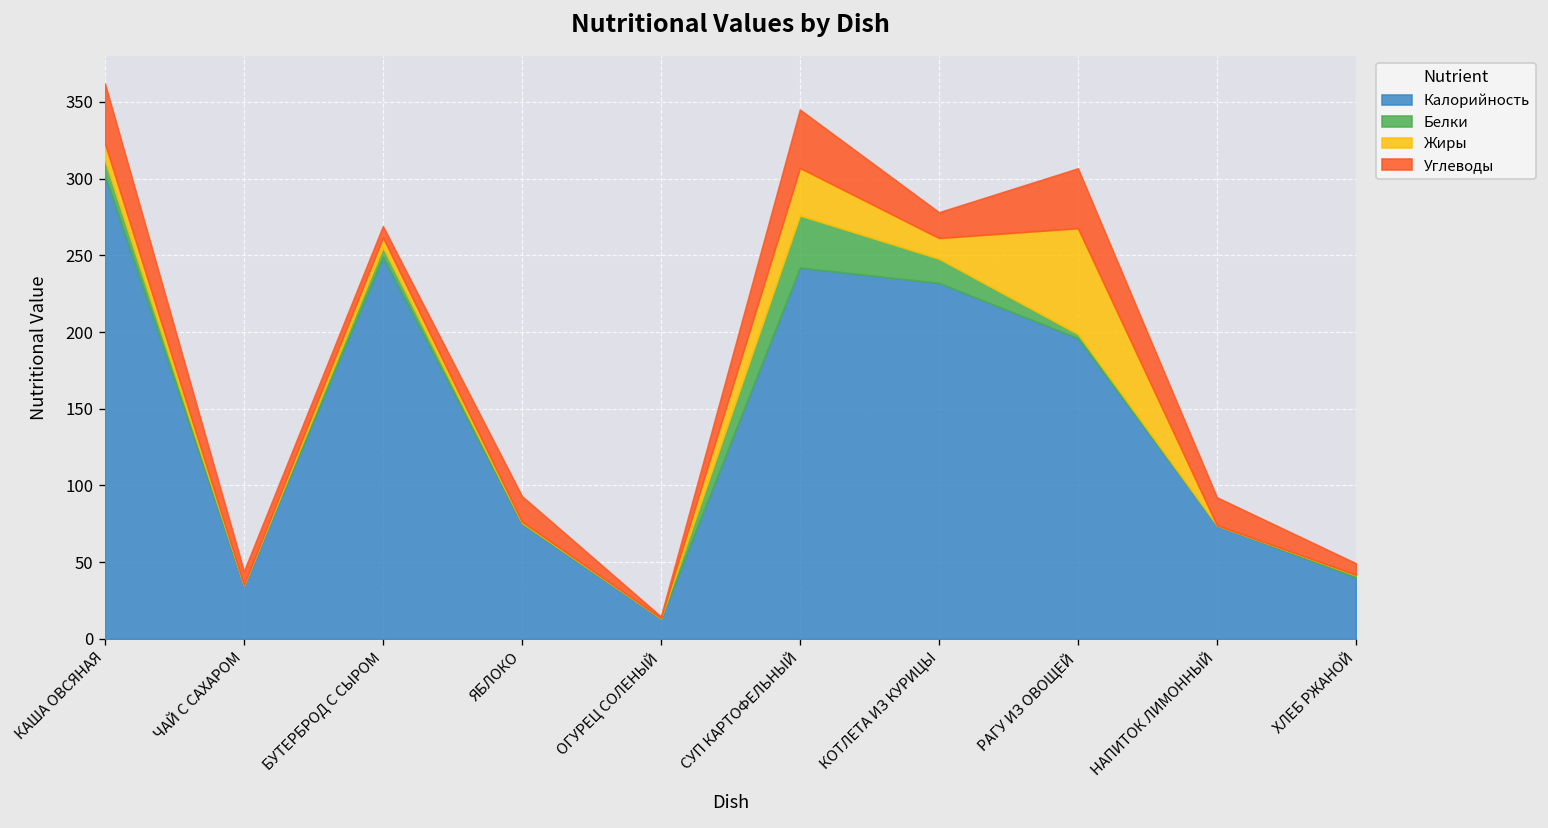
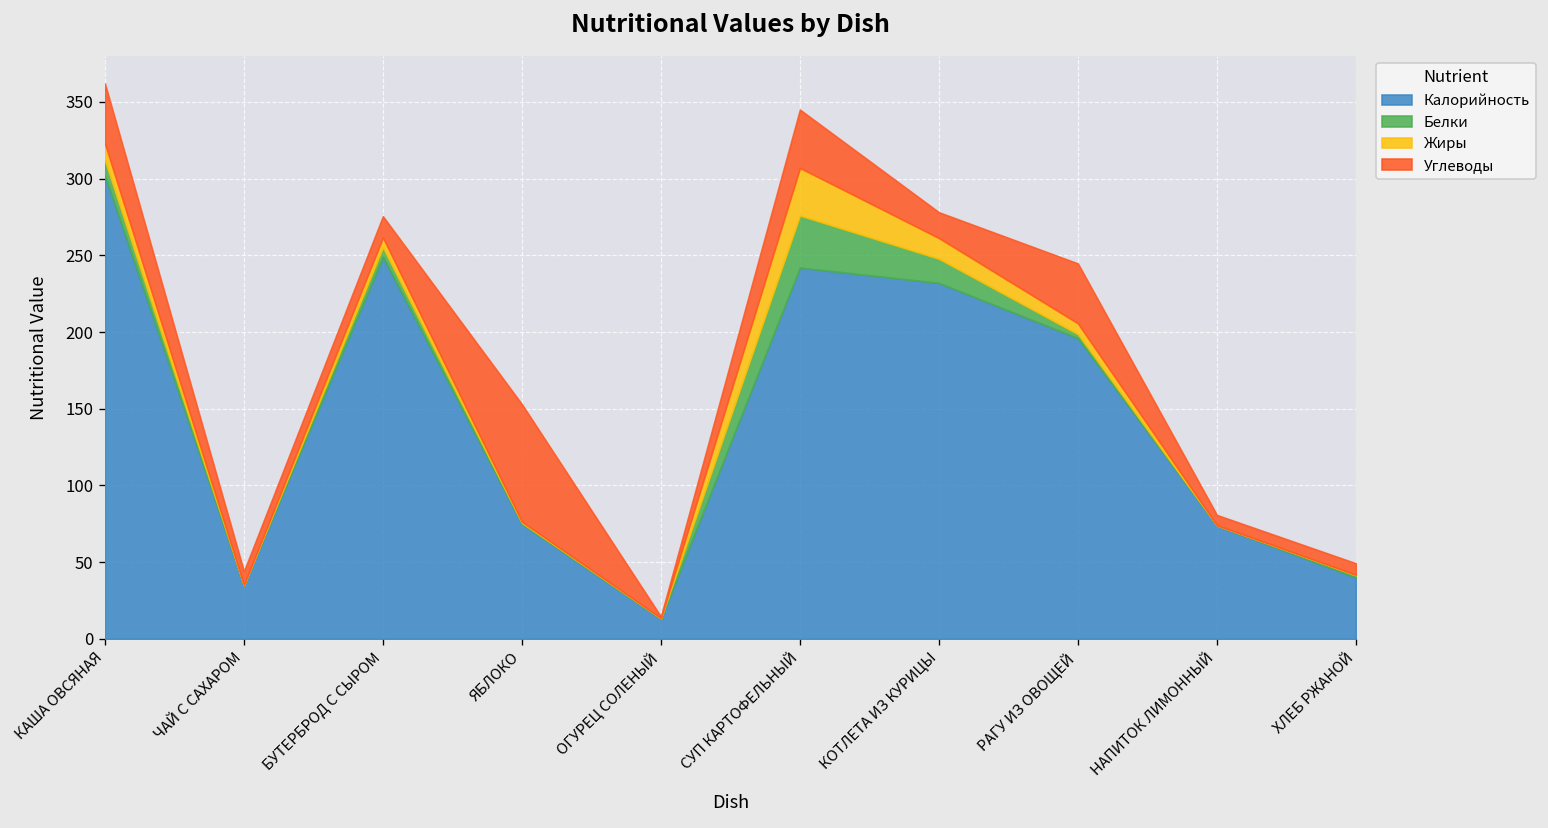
  {
    "Калорийность": {
      "КАША ОВСЯНАЯ": 302,
      "БУТЕРБРОД С СЫРОМ": 249,
      "СУП КАРТОФЕЛЬНЫЙ": 242,
      "КОТЛЕТА ИЗ КУРИЦЫ": 232,
      "РАГУ ИЗ ОВОЩЕЙ": 196
    },
    "Белки": {
      "КАША ОВСЯНАЯ": 10,
      "БУТЕРБРОД С СЫРОМ": 6,
      "СУП КАРТОФЕЛЬНЫЙ": 34,
      "КОТЛЕТА ИЗ КУРИЦЫ": 16,
      "РАГУ ИЗ ОВОЩЕЙ": 3
    },
    "Жиры": {
      "КАША ОВСЯНАЯ": 11,
      "БУТЕРБРОД С СЫРОМ": 6,
      "СУП КАРТОФЕЛЬНЫЙ": 31,
      "КОТЛЕТА ИЗ КУРИЦЫ": 14,
-     "РАГУ ИЗ ОВОЩЕЙ": 69
+     "РАГУ ИЗ ОВОЩЕЙ": 7
    },
    "Углеводы": {
      "КАША ОВСЯНАЯ": 39,
      "ЧАЙ С САХАРОМ": 9,
-     "БУТЕРБРОД С СЫРОМ": 7,
-     "ЯБЛОКО": 17,
+     "БУТЕРБРОД С СЫРОМ": 14,
+     "ЯБЛОКО": 77,
      "СУП КАРТОФЕЛЬНЫЙ": 38,
      "КОТЛЕТА ИЗ КУРИЦЫ": 17,
      "РАГУ ИЗ ОВОЩЕЙ": 39,
-     "НАПИТОК ЛИМОННЫЙ": 18,
+     "НАПИТОК ЛИМОННЫЙ": 7,
      "ХЛЕБ РЖАНОЙ": 8
    }
  }
